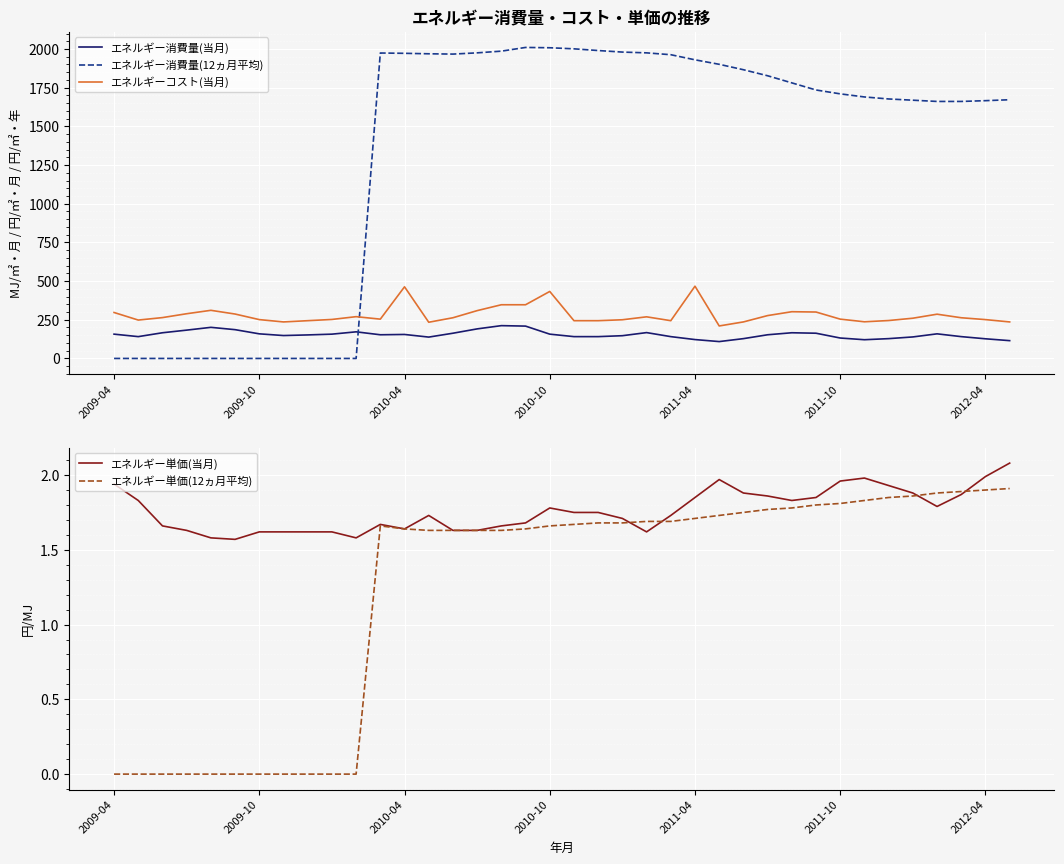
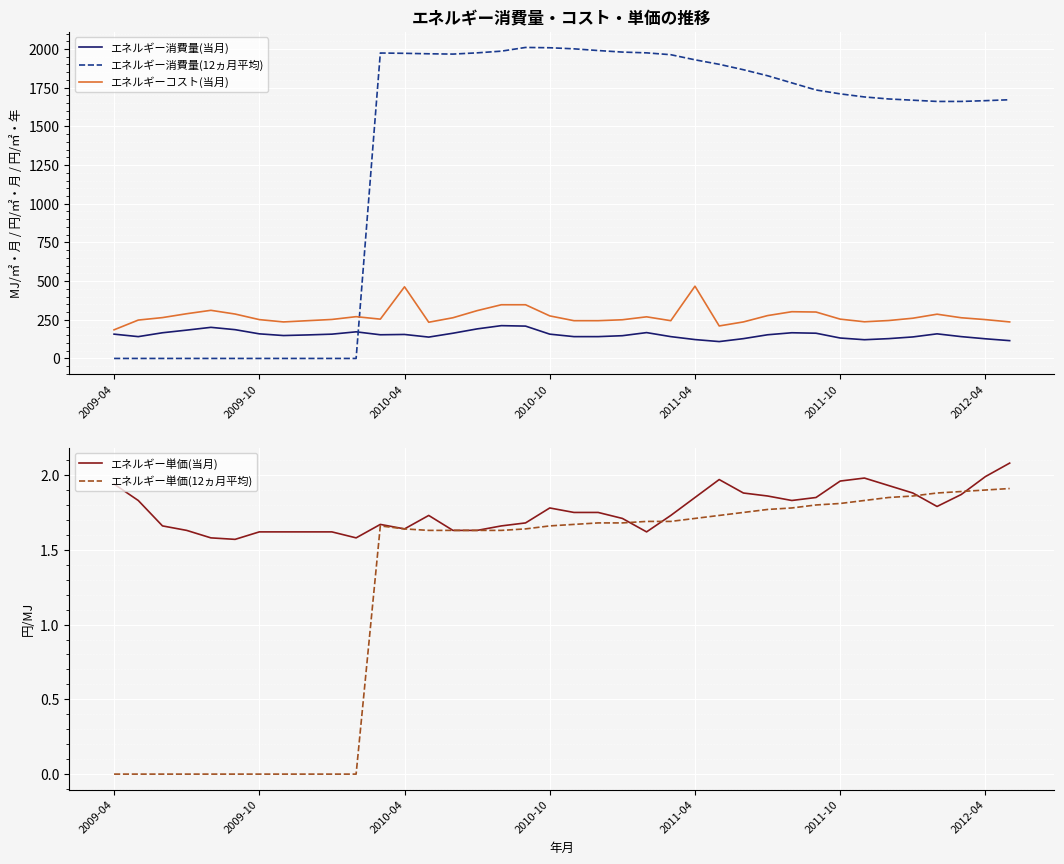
  {
    "エネルギー消費量・コスト・単価の推移": {
      "エネルギーコスト(当月)": {
-       "2009-04": 300,
+       "2009-04": 190,
        "2009-10": 250,
        "2010-04": 460,
-       "2010-10": 430,
+       "2010-10": 280,
        "2011-04": 470,
        "2011-10": 250,
        "2012-04": 250
      }
    }
  }
